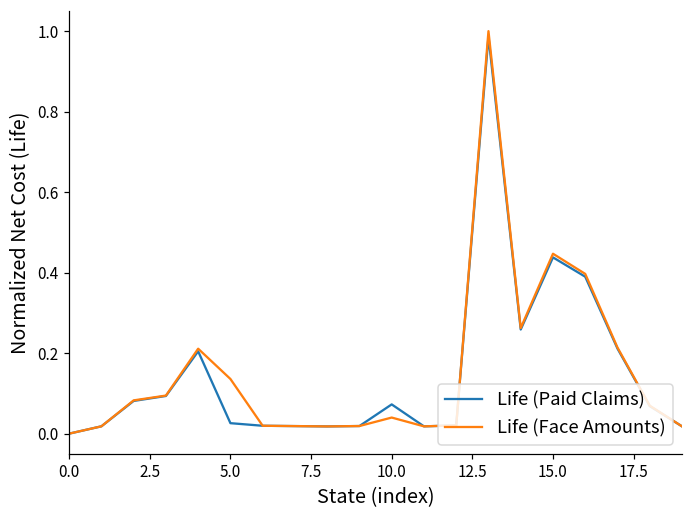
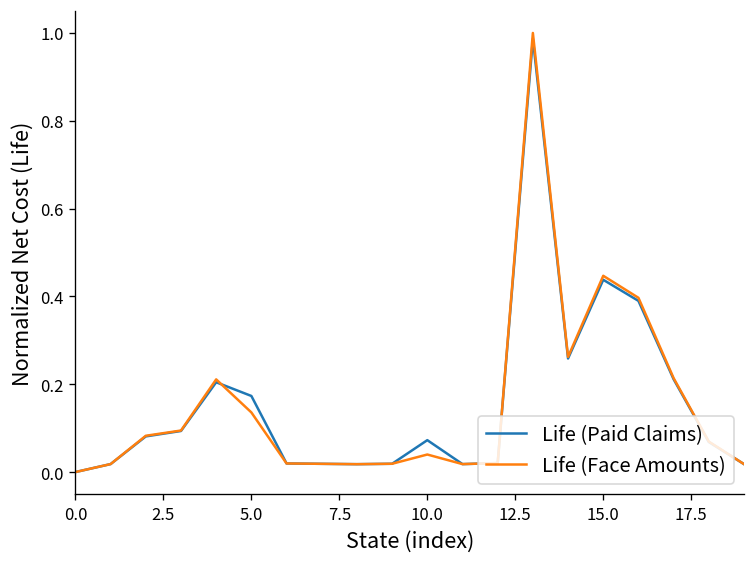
  {
    "Life (Paid Claims)": {
-     "5.0": 0.03,
+     "5.0": 0.17,
      "10.0": 0.07,
      "15.0": 0.44
    },
    "Life (Face Amounts)": {
      "5.0": 0.14,
      "10.0": 0.04,
      "15.0": 0.45
    }
  }
